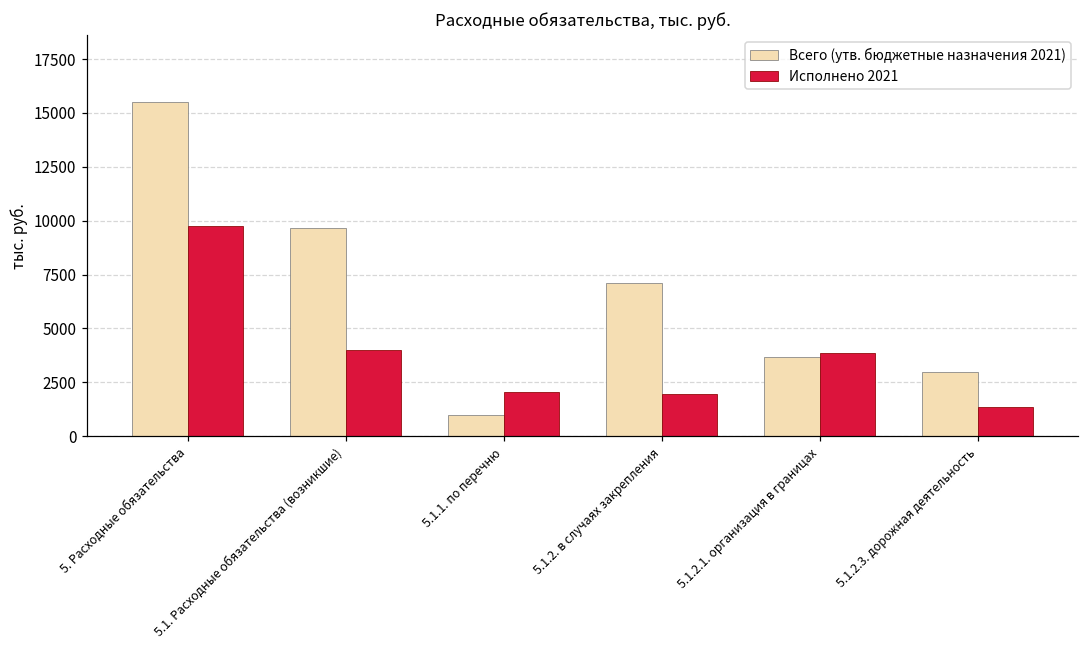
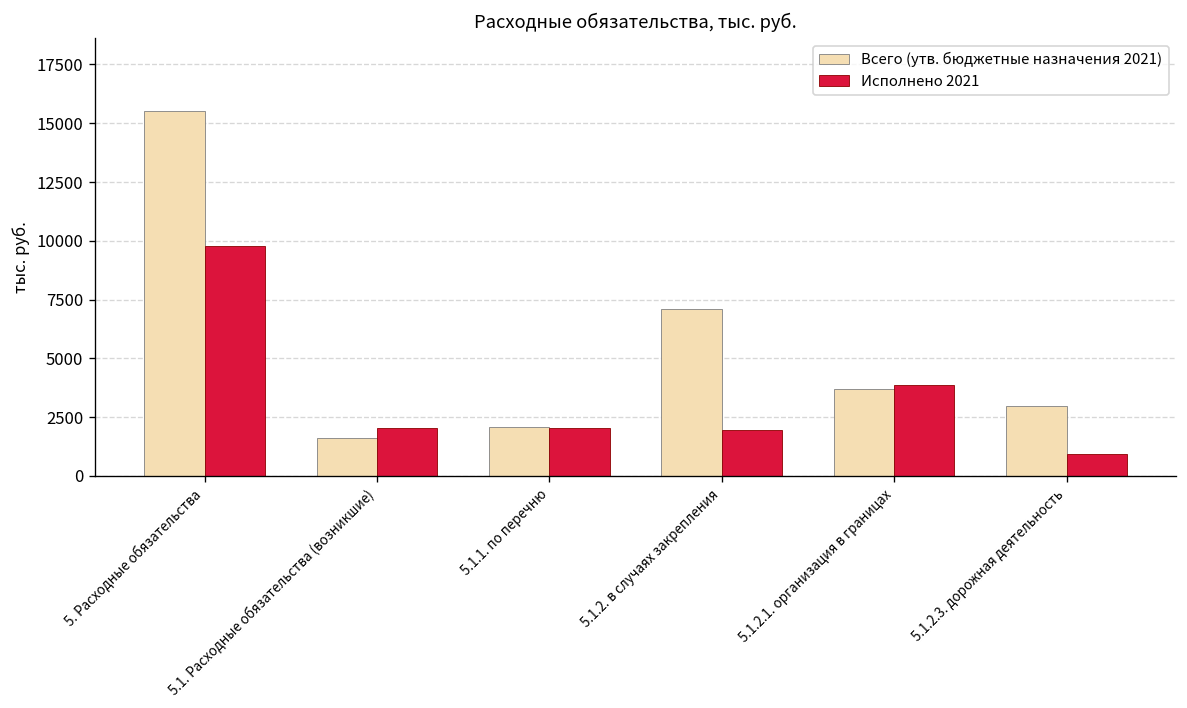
  {
    "Всего (утв. бюджетные назначения 2021)": {
      "5. Расходные обязательства": 15500,
-     "5.1. Расходные обязательства (возникшие)": 9700,
-     "5.1.1. по перечню": 1000,
+     "5.1. Расходные обязательства (возникшие)": 1600,
+     "5.1.1. по перечню": 2100,
      "5.1.2. в случаях закрепления": 7100,
      "5.1.2.1. организация в границах": 3700,
      "5.1.2.3. дорожная деятельность": 3000
    },
    "Исполнено 2021": {
      "5. Расходные обязательства": 9800,
-     "5.1. Расходные обязательства (возникшие)": 4000,
+     "5.1. Расходные обязательства (возникшие)": 2000,
      "5.1.1. по перечню": 2100,
      "5.1.2. в случаях закрепления": 2000,
      "5.1.2.1. организация в границах": 3900,
-     "5.1.2.3. дорожная деятельность": 1400
+     "5.1.2.3. дорожная деятельность": 900
    }
  }
